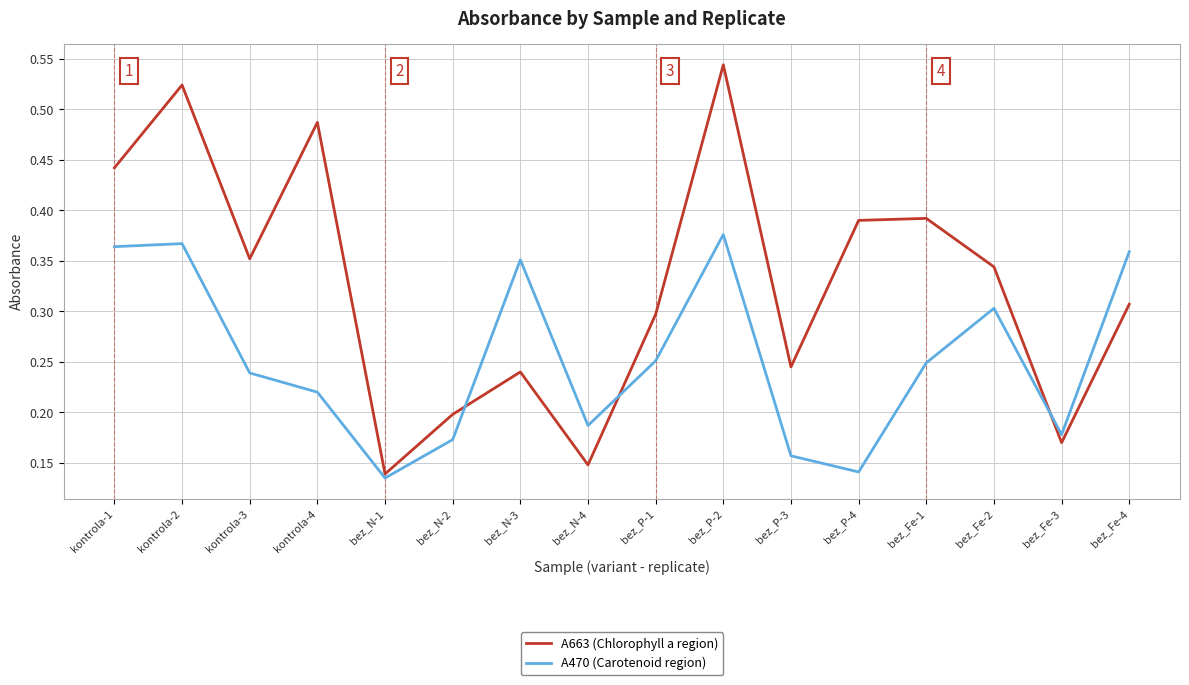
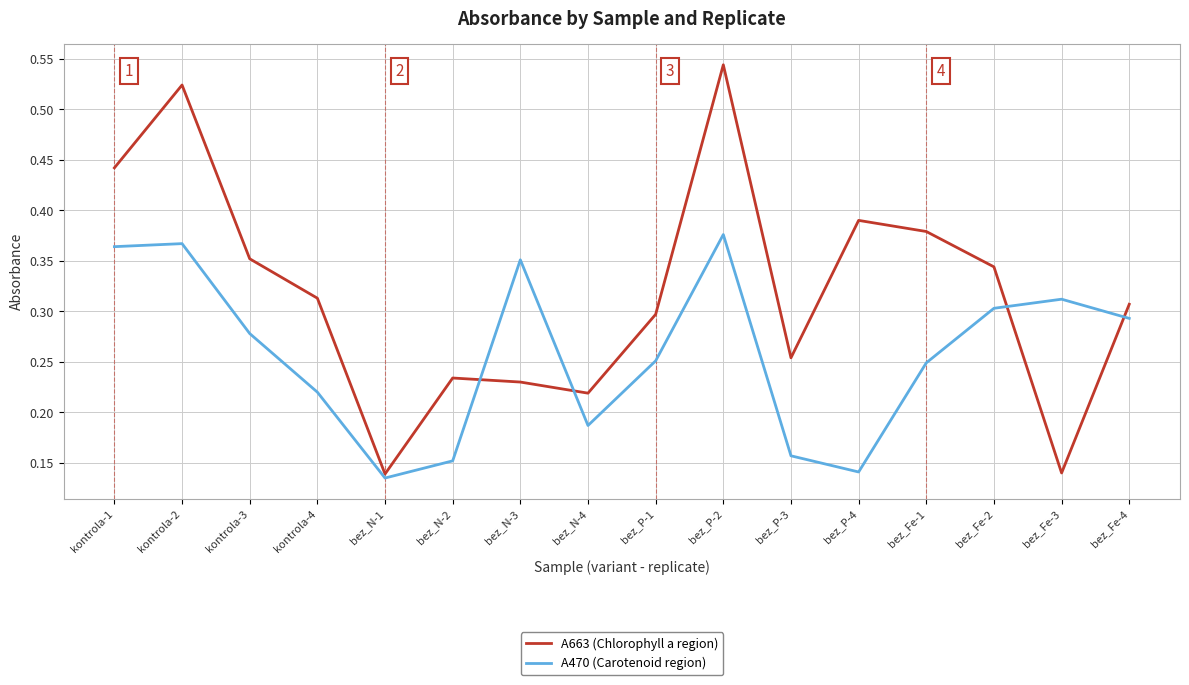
  {
    "A663 (Chlorophyll a region)": {
      "kontrola-1": 0.442,
      "kontrola-2": 0.524,
      "kontrola-3": 0.352,
-     "kontrola-4": 0.487,
+     "kontrola-4": 0.313,
      "bez_N-1": 0.139,
-     "bez_N-2": 0.198,
-     "bez_N-3": 0.24,
-     "bez_N-4": 0.148,
+     "bez_N-2": 0.234,
+     "bez_N-3": 0.23,
+     "bez_N-4": 0.219,
      "bez_P-1": 0.297,
      "bez_P-2": 0.544,
-     "bez_P-3": 0.245,
+     "bez_P-3": 0.254,
      "bez_P-4": 0.390,
-     "bez_Fe-1": 0.392,
+     "bez_Fe-1": 0.379,
      "bez_Fe-2": 0.344,
-     "bez_Fe-3": 0.17,
+     "bez_Fe-3": 0.14,
      "bez_Fe-4": 0.307
    },
    "A470 (Carotenoid region)": {
      "kontrola-1": 0.364,
      "kontrola-2": 0.367,
-     "kontrola-3": 0.239,
+     "kontrola-3": 0.278,
      "kontrola-4": 0.220,
      "bez_N-1": 0.135,
-     "bez_N-2": 0.173,
+     "bez_N-2": 0.152,
      "bez_N-3": 0.351,
      "bez_N-4": 0.187,
      "bez_P-1": 0.251,
      "bez_P-2": 0.376,
      "bez_P-3": 0.157,
      "bez_P-4": 0.141,
      "bez_Fe-1": 0.249,
      "bez_Fe-2": 0.303,
-     "bez_Fe-3": 0.178,
-     "bez_Fe-4": 0.359
+     "bez_Fe-3": 0.312,
+     "bez_Fe-4": 0.293
    }
  }
